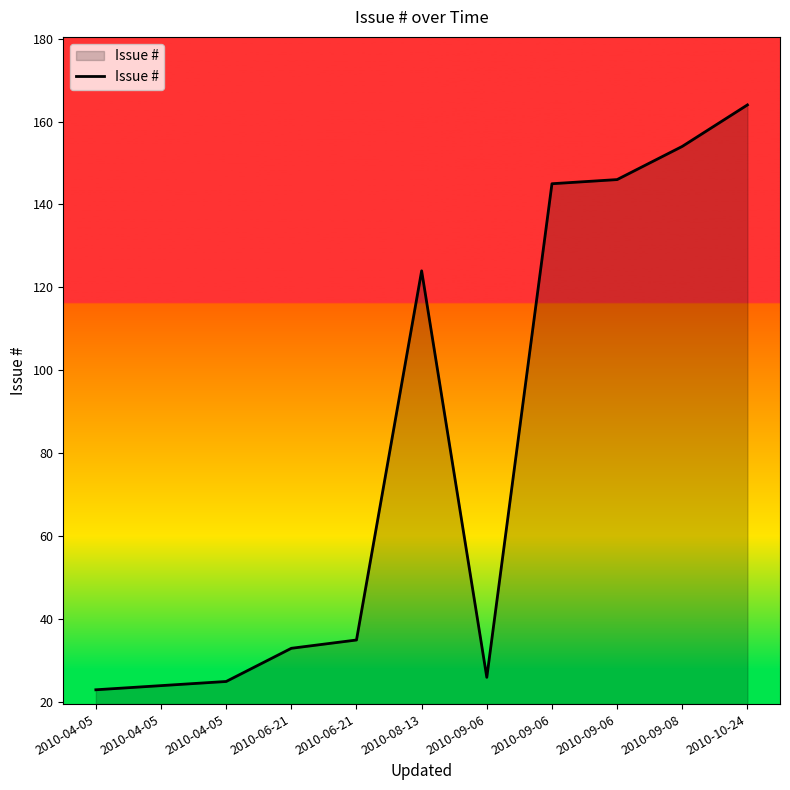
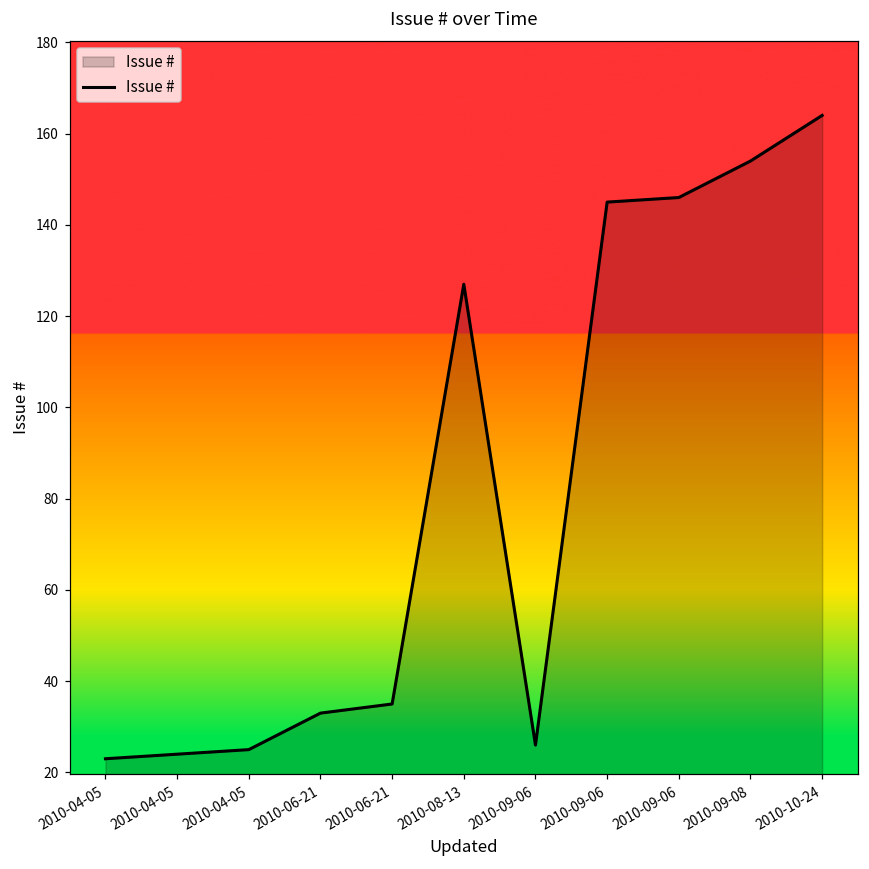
  {
-   "2010-08-13": 124,
+   "2010-08-13": 127,
    "2010-09-08": 154,
    "2010-10-24": 164
  }
